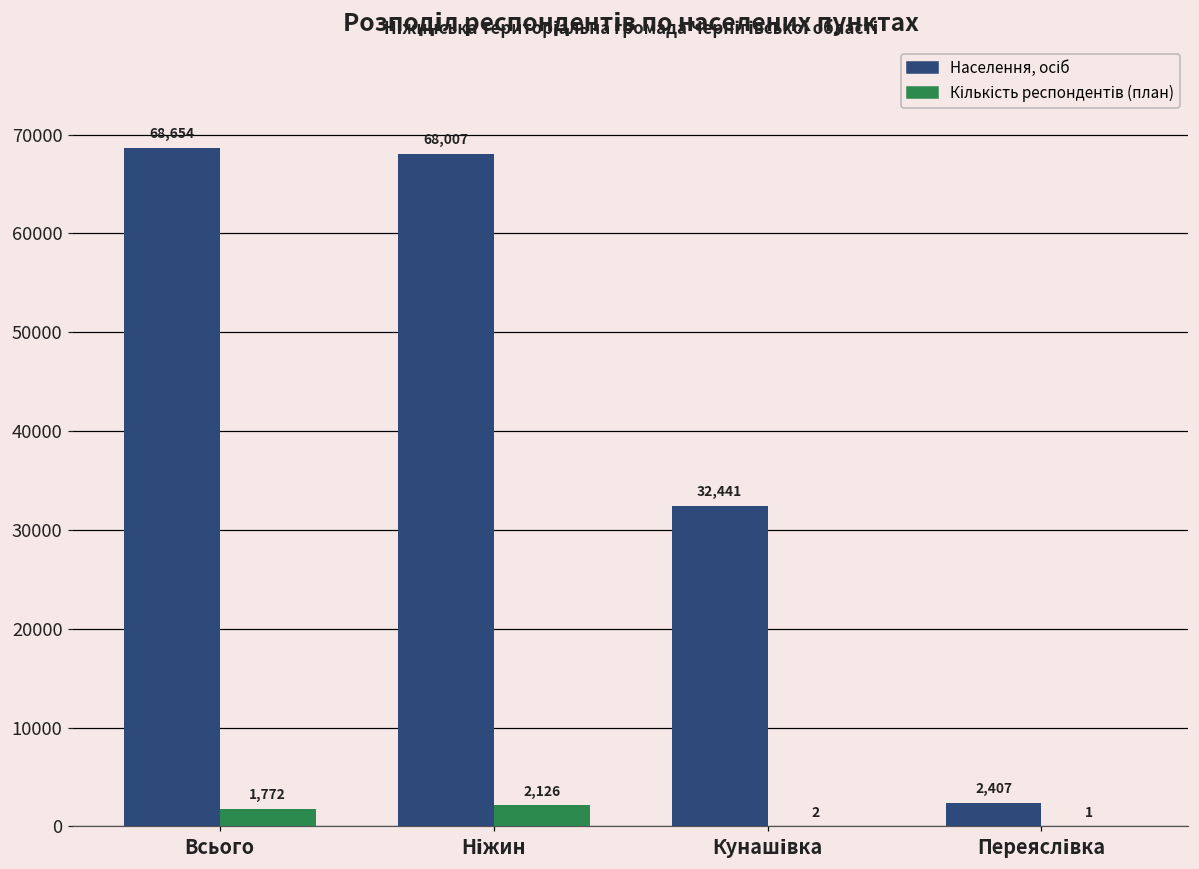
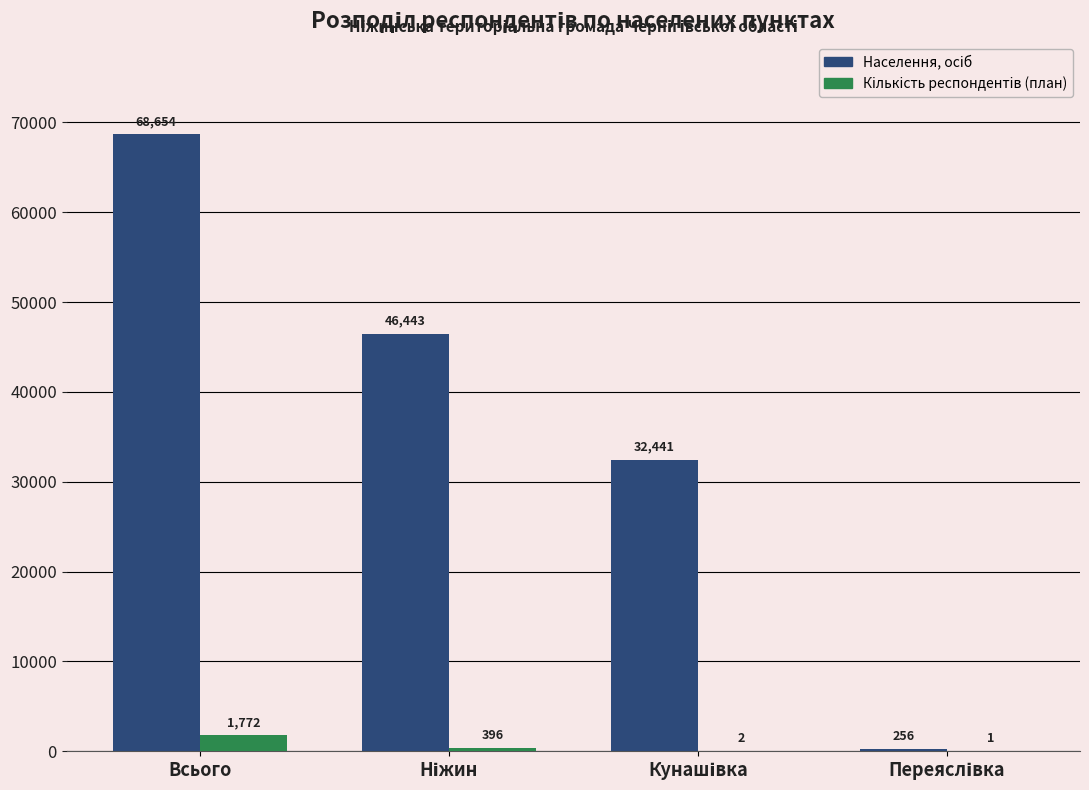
  {
    "Населення, осіб": {
      "Всього": "68,654",
-     "Ніжин": "68,007",
+     "Ніжин": "46,443",
      "Кунашівка": "32,441",
-     "Переяслівка": "2,407"
+     "Переяслівка": "256"
    },
    "Кількість респондентів (план)": {
      "Всього": "1,772",
-     "Ніжин": "2,126",
+     "Ніжин": "396",
      "Кунашівка": "2",
      "Переяслівка": "1"
    }
  }
